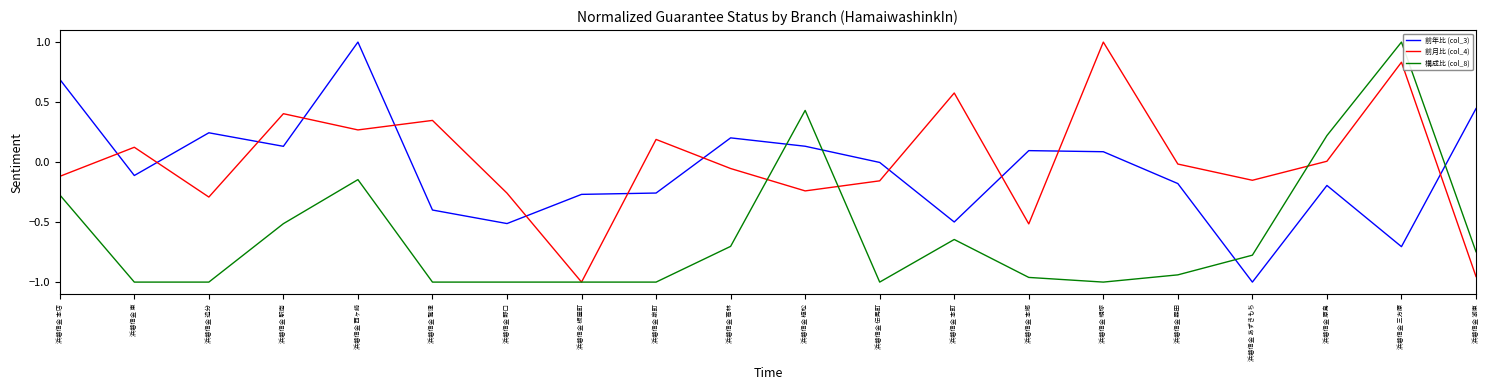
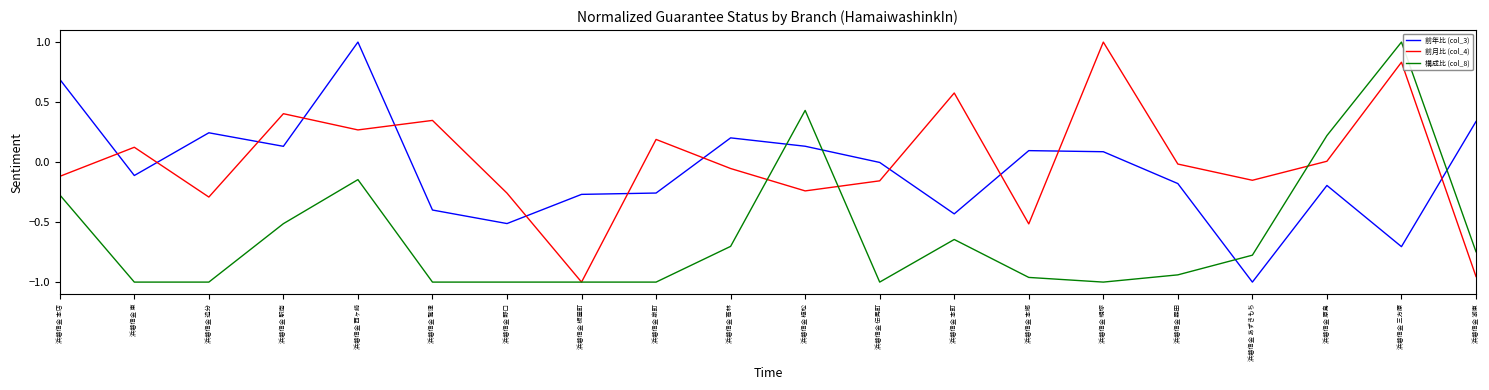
  {
    "前年比 (col_3)": {
      "浜磐信金 本店": 0.69,
      "浜磐信金 東": -0.11,
      "浜磐信金 追分": 0.24,
      "浜磐信金 駅南": 0.13,
      "浜磐信金 西ヶ崎": 1.00,
      "浜磐信金 鷲津": -0.40,
      "浜磐信金 野口": -0.51,
      "浜磐信金 板屋町": -0.27,
      "浜磐信金 泉町": -0.26,
      "浜磐信金 高林": 0.20,
      "浜磐信金 植松": 0.13,
      "浜磐信金 伝馬町": 0.00,
-     "浜磐信金 本町": -0.50,
+     "浜磐信金 本町": -0.43,
      "浜磐信金 本郷": 0.10,
      "浜磐信金 蜆塚": 0.09,
      "浜磐信金 森田": -0.18,
      "浜磐信金 あずきもち": -1.00,
      "浜磐信金 原島": -0.19,
      "浜磐信金 三方原": -0.70,
-     "浜磐信金 湖東": 0.45
+     "浜磐信金 湖東": 0.34
    },
    "前月比 (col_4)": {
      "浜磐信金 本店": -0.12,
      "浜磐信金 東": 0.12,
      "浜磐信金 追分": -0.29,
      "浜磐信金 駅南": 0.40,
      "浜磐信金 西ヶ崎": 0.27,
      "浜磐信金 鷲津": 0.35,
      "浜磐信金 野口": -0.26,
      "浜磐信金 泉町": 0.19,
      "浜磐信金 高林": -0.05,
      "浜磐信金 植松": -0.24,
      "浜磐信金 伝馬町": -0.16,
      "浜磐信金 本町": 0.58,
      "浜磐信金 本郷": -0.52,
      "浜磐信金 蜆塚": 1.00,
      "浜磐信金 森田": -0.02,
      "浜磐信金 あずきもち": -0.15,
      "浜磐信金 原島": 0.01,
      "浜磐信金 三方原": 0.83,
      "浜磐信金 湖東": -0.95
    },
    "構成比 (col_8)": {
      "浜磐信金 本店": -0.27,
      "浜磐信金 東": -1.00,
      "浜磐信金 追分": -1.00,
      "浜磐信金 駅南": -0.51,
      "浜磐信金 西ヶ崎": -0.15,
      "浜磐信金 鷲津": -1.00,
      "浜磐信金 野口": -1.00,
      "浜磐信金 泉町": -1.00,
      "浜磐信金 高林": -0.70,
      "浜磐信金 植松": 0.43,
      "浜磐信金 伝馬町": -1.00,
      "浜磐信金 本町": -0.64,
      "浜磐信金 本郷": -0.96,
      "浜磐信金 蜆塚": -1.00,
      "浜磐信金 森田": -0.94,
      "浜磐信金 あずきもち": -0.78,
      "浜磐信金 原島": 0.22,
      "浜磐信金 三方原": 1.00,
      "浜磐信金 湖東": -0.75
    }
  }
